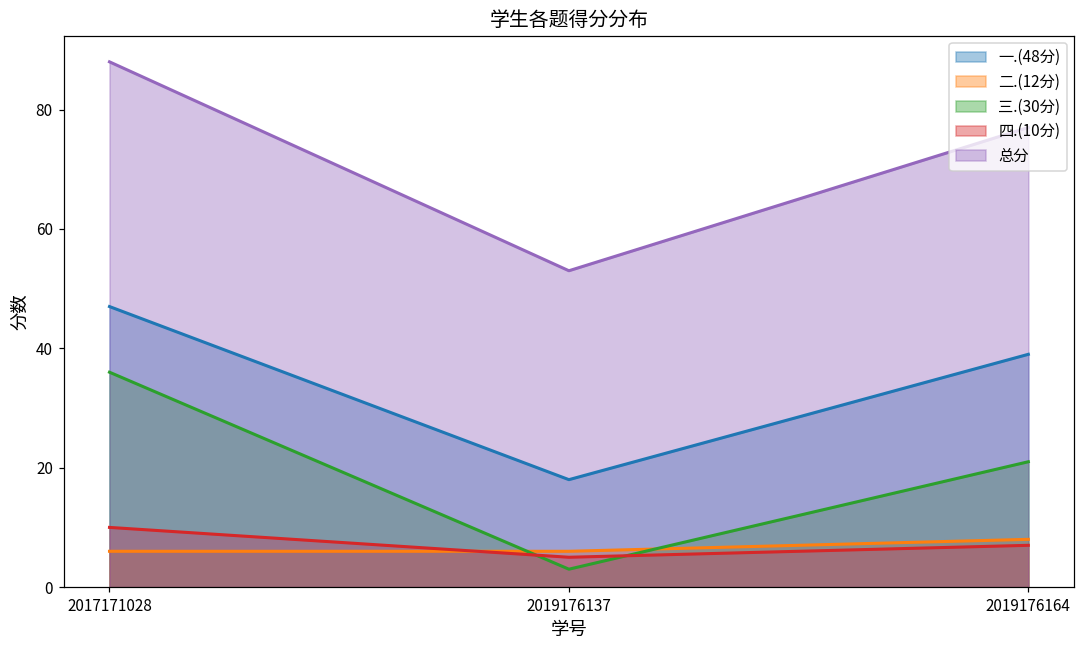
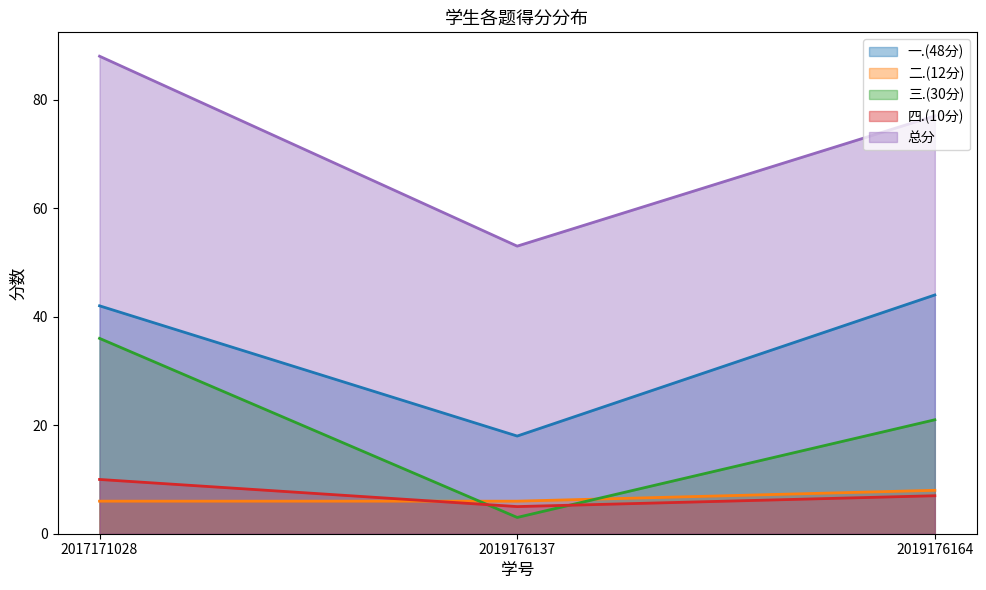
  {
    "一.(48分)": {
-     "2017171028": 47,
+     "2017171028": 42,
      "2019176137": 18,
-     "2019176164": 39
+     "2019176164": 44
    },
    "三.(30分)": {
      "2017171028": 36,
      "2019176137": 3,
      "2019176164": 21
    },
    "总分": {
      "2017171028": 88,
      "2019176137": 53
    }
  }
